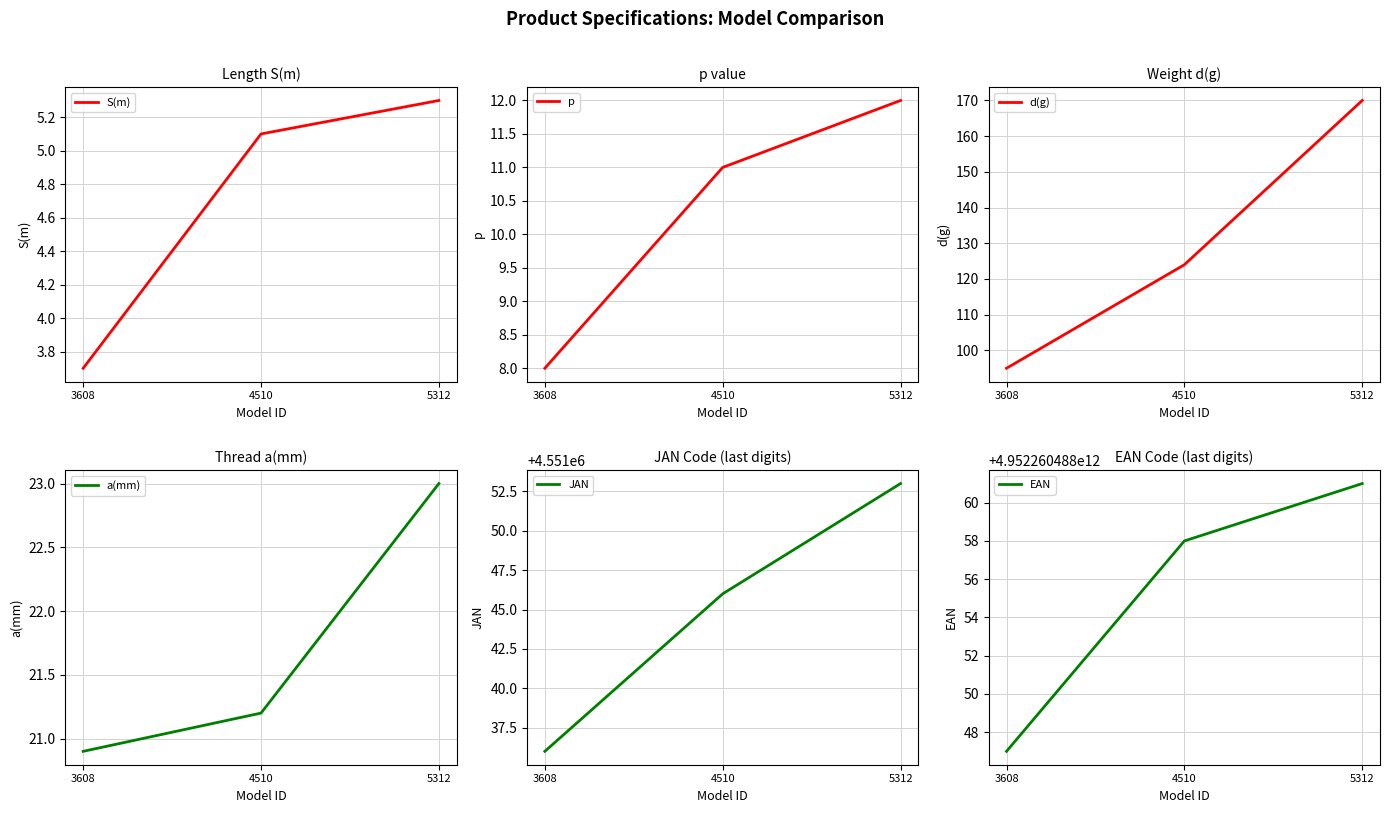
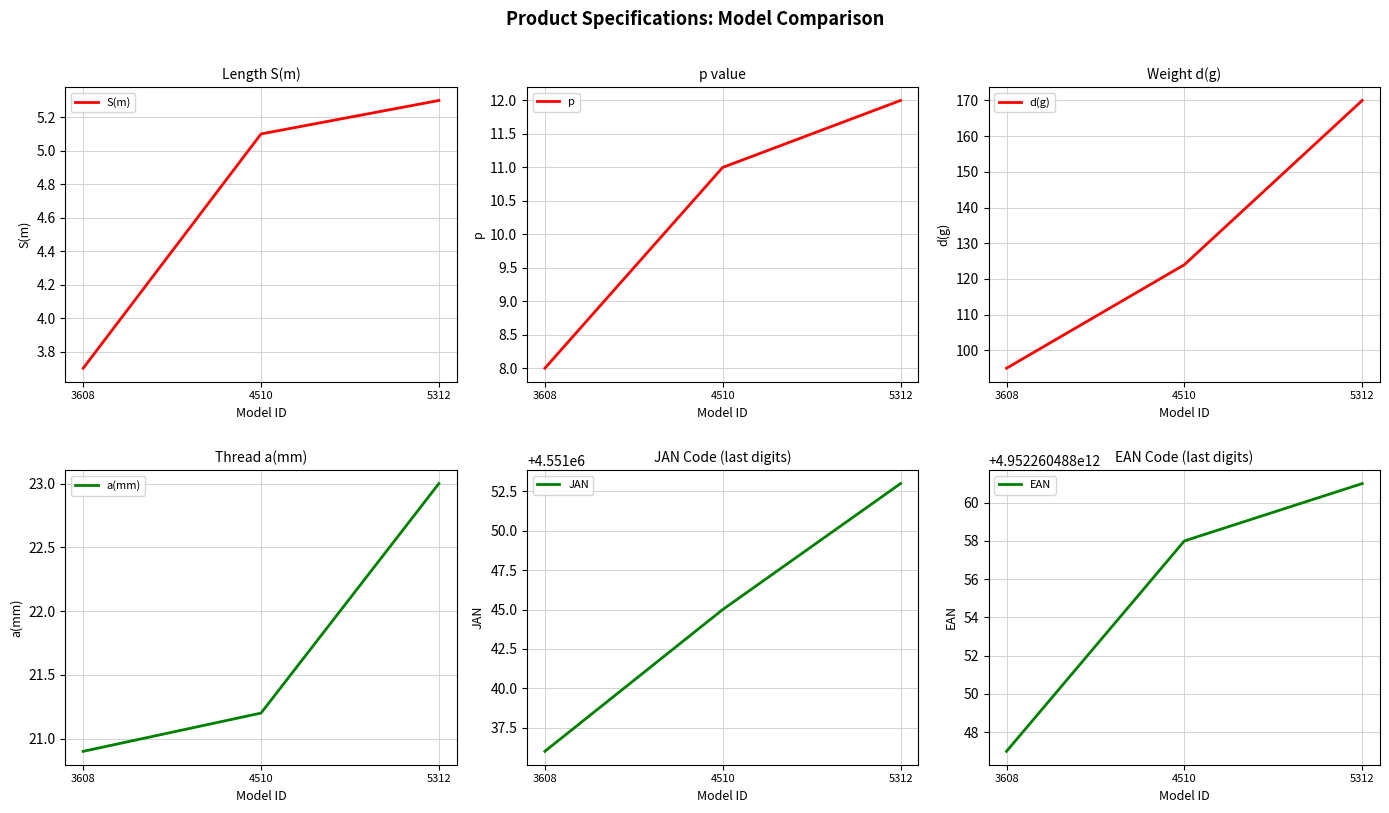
  {
    "Length S(m)": {
      "3608": 3.70,
      "4510": 5.10,
      "5312": 5.30
    },
    "p value": {
      "3608": 8.0,
      "4510": 11.0,
      "5312": 12.0
    },
    "Weight d(g)": {
      "3608": 95,
      "4510": 124,
      "5312": 170
    },
    "Thread a(mm)": {
      "3608": 20.90,
      "4510": 21.20,
      "5312": 23.00
    },
    "JAN Code (last digits)": {
      "3608": 4551036,
-     "4510": 4551046,
+     "4510": 4551045,
      "5312": 4551053
    },
    "EAN Code (last digits)": {
      "3608": 4952260487847.0,
      "4510": 4952260487858.0,
      "5312": 4952260487861.0
    }
  }
